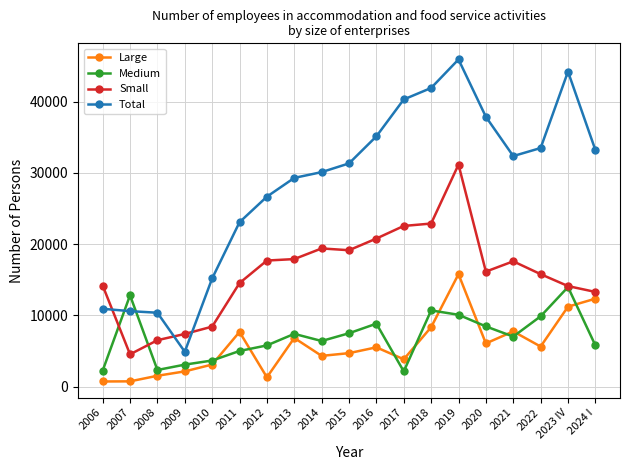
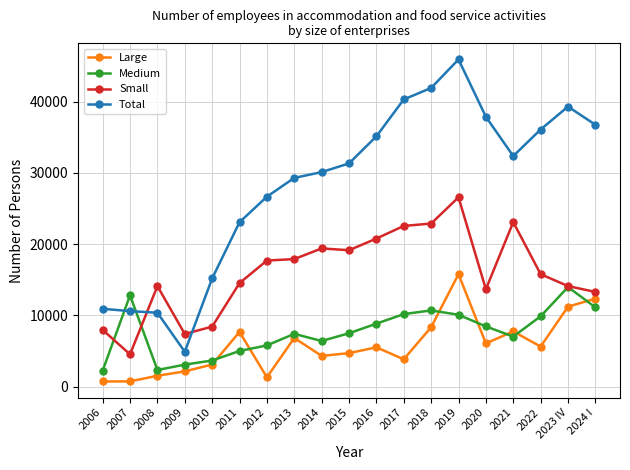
  {
    "Large": {
      "2006": 1000,
      "2007": 1000,
      "2008": 2000,
      "2009": 2000,
      "2010": 3000,
      "2011": 8000,
      "2012": 1000,
      "2013": 7000,
      "2014": 4000,
      "2015": 5000,
      "2016": 6000,
      "2017": 4000,
      "2018": 8000,
      "2019": 16000,
      "2020": 6000,
      "2021": 8000,
      "2022": 6000,
      "2023 IV": 11000,
      "2024 I": 12000
    },
    "Medium": {
      "2006": 2000,
      "2007": 13000,
      "2008": 2000,
      "2009": 3000,
      "2010": 4000,
      "2011": 5000,
      "2012": 6000,
      "2013": 7000,
      "2014": 6000,
      "2015": 7000,
      "2016": 9000,
-     "2017": 2000,
+     "2017": 10000,
      "2018": 11000,
      "2019": 10000,
      "2020": 8000,
      "2021": 7000,
      "2022": 10000,
-     "2024 I": 6000
+     "2024 I": 11000
    },
    "Small": {
-     "2006": 14000,
+     "2006": 8000,
      "2007": 5000,
-     "2008": 7000,
+     "2008": 14000,
      "2009": 7000,
      "2010": 8000,
      "2011": 15000,
      "2012": 18000,
      "2013": 18000,
      "2014": 19000,
      "2015": 19000,
      "2016": 21000,
      "2017": 23000,
      "2018": 23000,
-     "2019": 31000,
-     "2020": 16000,
-     "2021": 18000,
+     "2019": 27000,
+     "2020": 14000,
+     "2021": 23000,
      "2022": 16000,
      "2024 I": 13000
    },
    "Total": {
      "2006": 11000,
      "2007": 11000,
      "2008": 10000,
      "2009": 5000,
      "2010": 15000,
      "2011": 23000,
      "2012": 27000,
      "2013": 29000,
      "2014": 30000,
      "2015": 31000,
      "2016": 35000,
      "2017": 40000,
      "2018": 42000,
      "2019": 46000,
      "2020": 38000,
      "2021": 32000,
-     "2022": 33000,
-     "2023 IV": 44000,
-     "2024 I": 33000
+     "2022": 36000,
+     "2023 IV": 39000,
+     "2024 I": 37000
    }
  }
